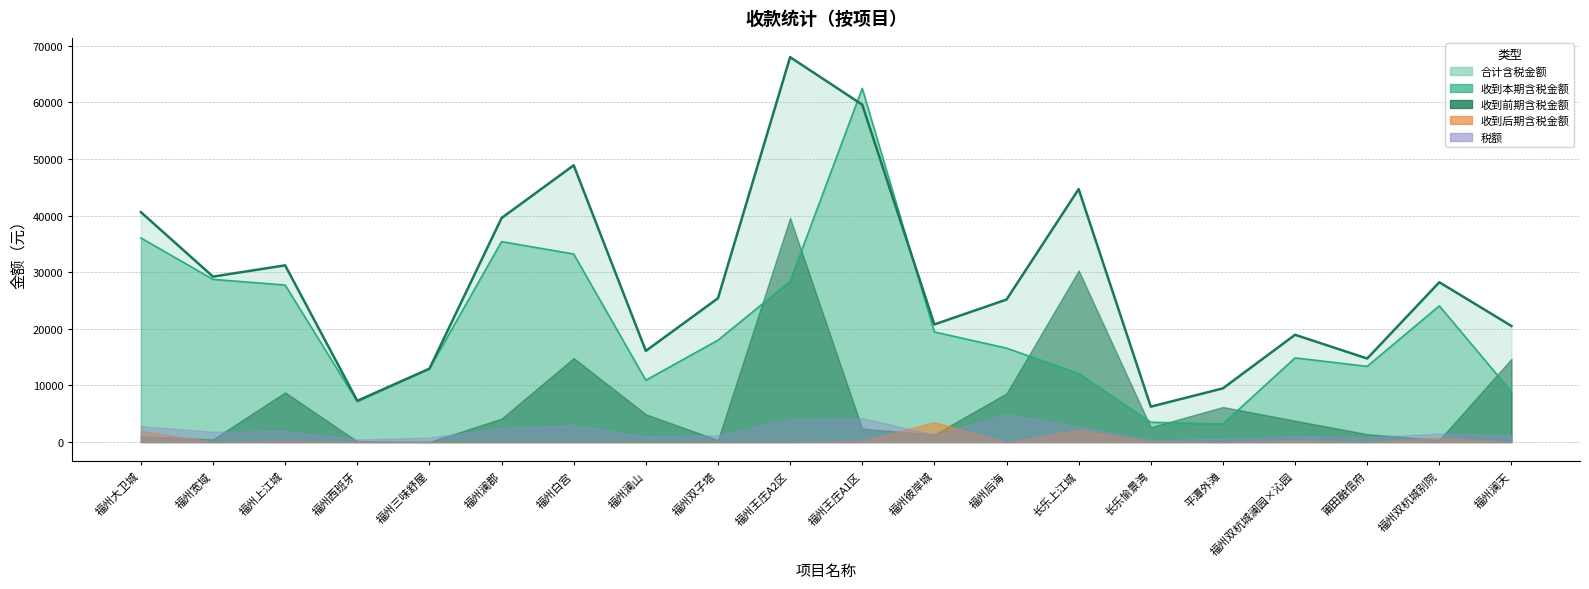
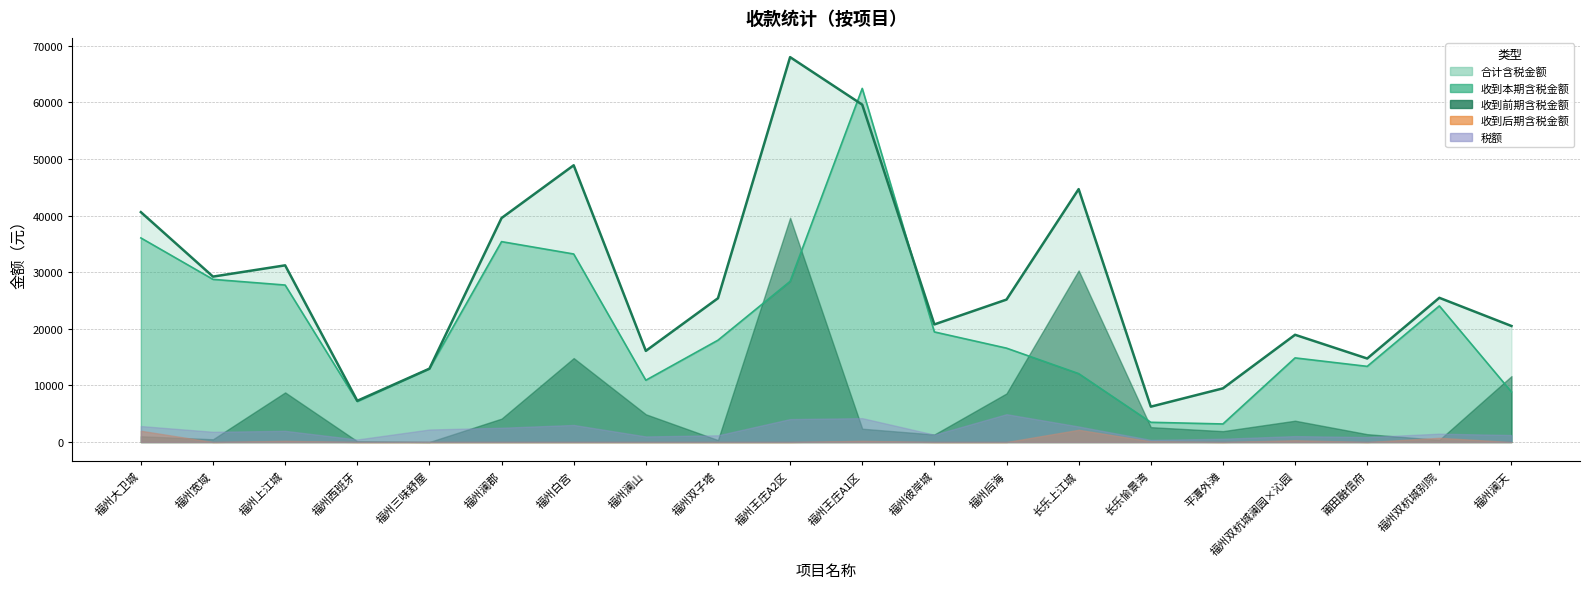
  {
    "合计含税金额": {
      "福州大卫城": 41000,
      "福州宽域": 29000,
      "福州上江城": 31000,
      "福州澜郡": 40000,
      "福州白宫": 49000,
      "福州澜山": 16000,
      "福州双子塔": 25000,
      "福州王庄A2区": 68000,
      "福州王庄A1区": 60000,
      "福州彼岸城": 21000,
      "福州后海": 25000,
      "长乐上江城": 45000,
      "长乐愉景湾": 6000,
      "平潭外滩": 9000,
      "福州双杭城澜园×沁园": 19000,
      "莆田融信府": 15000,
-     "福州双杭城别院": 28000,
+     "福州双杭城别院": 25000,
      "福州澜天": 20000
    },
    "收到本期含税金额": {
      "福州大卫城": 36000,
      "福州宽域": 29000,
      "福州上江城": 28000,
      "福州澜郡": 35000,
      "福州白宫": 33000,
      "福州澜山": 11000,
      "福州双子塔": 18000,
      "福州王庄A2区": 28000,
      "福州王庄A1区": 62000,
      "福州彼岸城": 19000,
      "福州后海": 17000,
      "长乐上江城": 12000,
      "长乐愉景湾": 3000,
      "平潭外滩": 3000,
      "福州双杭城澜园×沁园": 15000,
      "莆田融信府": 13000,
      "福州双杭城别院": 24000,
      "福州澜天": 9000
    },
    "收到前期含税金额": {
      "福州大卫城": 1000,
      "福州宽域": 0,
      "福州上江城": 9000,
      "福州澜郡": 4000,
      "福州白宫": 15000,
      "福州澜山": 5000,
      "福州王庄A2区": 40000,
      "福州王庄A1区": 2000,
      "福州后海": 9000,
      "长乐上江城": 30000,
      "长乐愉景湾": 3000,
-     "平潭外滩": 6000,
+     "平潭外滩": 2000,
      "福州双杭城澜园×沁园": 4000,
      "莆田融信府": 1000,
-     "福州澜天": 15000
+     "福州澜天": 12000
    },
    "收到后期含税金额": {
      "福州大卫城": 2000,
      "福州宽域": 0,
      "福州澜郡": 0,
      "福州白宫": 0,
      "福州澜山": 0,
      "福州王庄A2区": 0,
-     "福州彼岸城": 4000,
+     "福州彼岸城": 0,
      "福州后海": 0,
      "长乐上江城": 2000,
      "平潭外滩": 0,
      "莆田融信府": 0,
      "福州澜天": 0
    },
    "税额": {
      "福州大卫城": 3000,
      "福州宽域": 2000,
      "福州上江城": 2000,
-     "福州三味舒屋": 1000,
+     "福州三味舒屋": 2000,
      "福州澜郡": 3000,
      "福州白宫": 3000,
      "福州澜山": 1000,
      "福州双子塔": 1000,
      "福州王庄A2区": 4000,
      "福州王庄A1区": 4000,
      "福州后海": 5000,
      "长乐上江城": 3000,
      "平潭外滩": 1000,
      "福州双杭城澜园×沁园": 1000,
      "莆田融信府": 1000,
      "福州双杭城别院": 1000,
      "福州澜天": 1000
    }
  }
